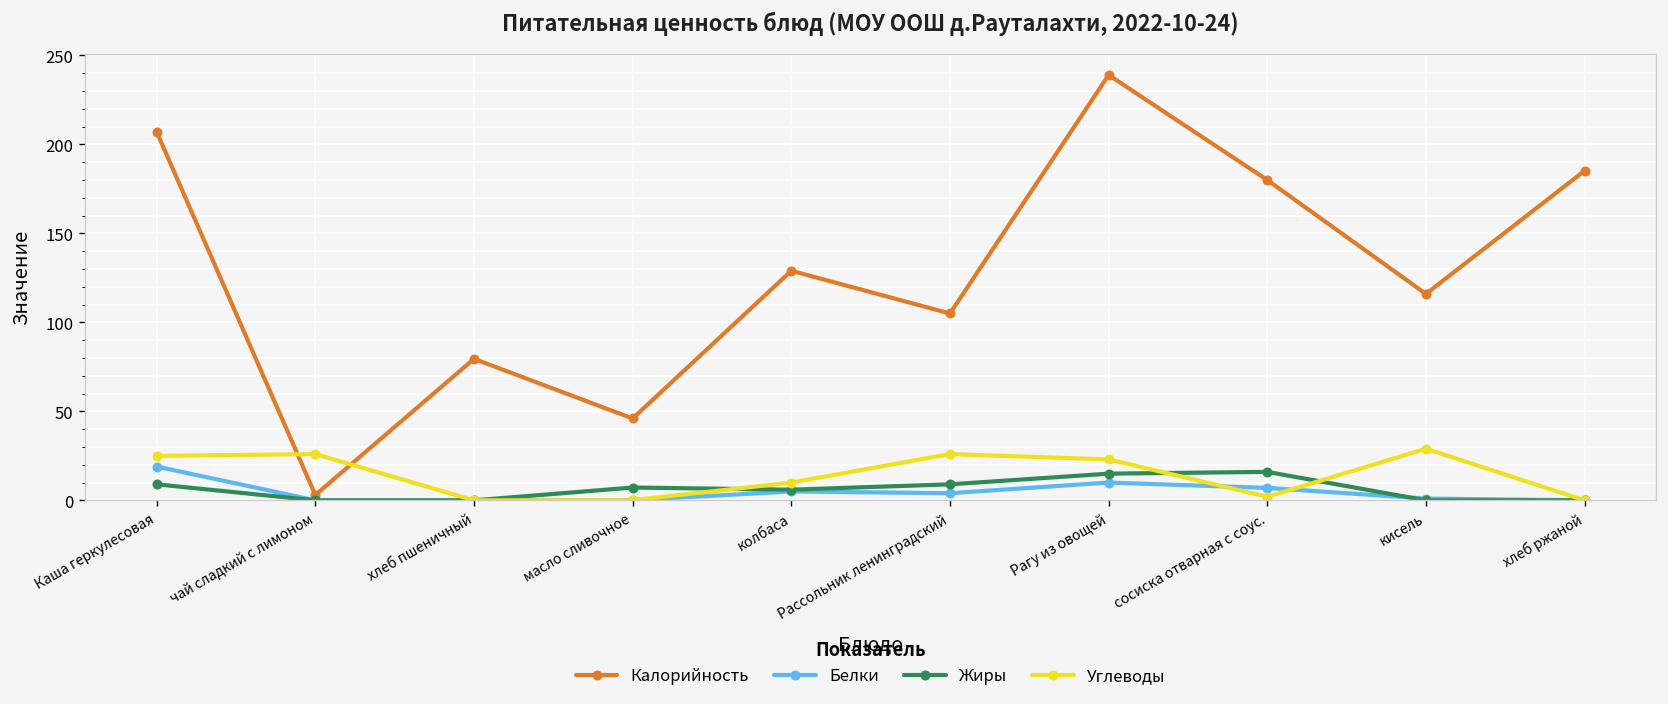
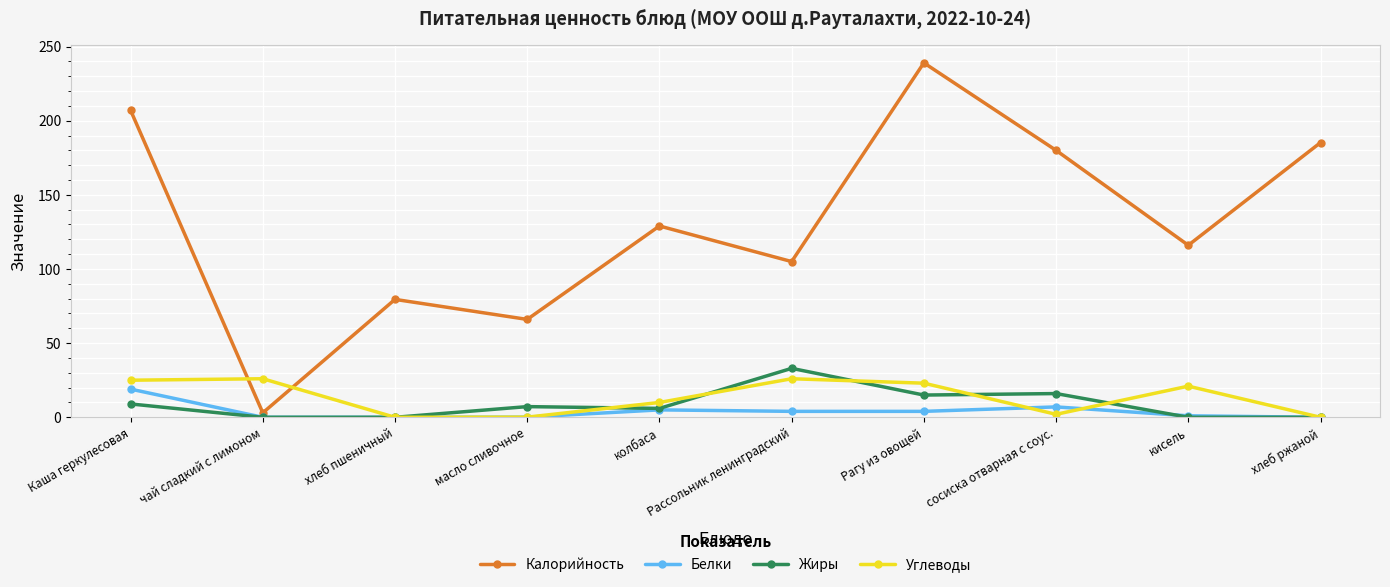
  {
    "Калорийность": {
      "Каша геркулесовая": 207,
      "чай сладкий с лимоном": 3,
      "хлеб пшеничный": 80,
-     "масло сливочное": 46,
+     "масло сливочное": 66,
      "колбаса": 129,
      "Рассольник ленинградский": 105,
      "Рагу из овощей": 239,
      "сосиска отварная с соус.": 180,
      "кисель": 116,
      "хлеб ржаной": 185
    },
    "Белки": {
      "Каша геркулесовая": 19,
      "Рассольник ленинградский": 4,
-     "Рагу из овощей": 10,
+     "Рагу из овощей": 4,
      "сосиска отварная с соус.": 7
    },
    "Жиры": {
      "Каша геркулесовая": 9,
      "масло сливочное": 7,
-     "Рассольник ленинградский": 9,
+     "Рассольник ленинградский": 33,
      "Рагу из овощей": 15,
      "сосиска отварная с соус.": 16
    },
    "Углеводы": {
      "Каша геркулесовая": 25,
      "чай сладкий с лимоном": 26,
      "колбаса": 10,
      "Рассольник ленинградский": 26,
      "Рагу из овощей": 23,
      "сосиска отварная с соус.": 2,
-     "кисель": 29
+     "кисель": 21
    }
  }
